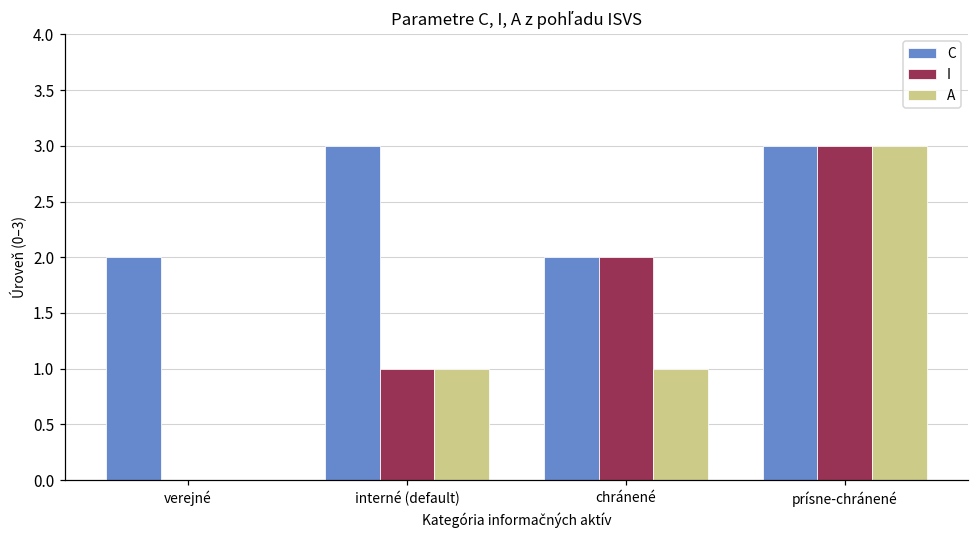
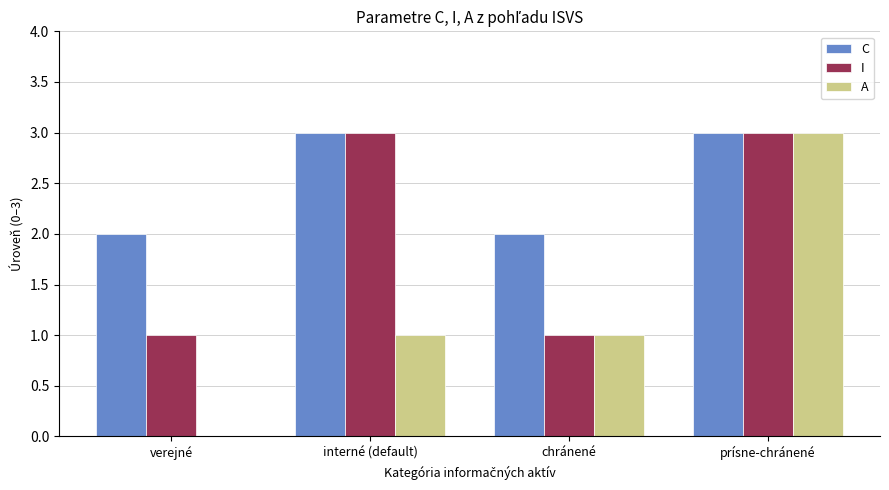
  {
    "C": {
      "verejné": 2,
      "interné (default)": 3,
      "chránené": 2,
      "prísne-chránené": 3
    },
    "I": {
-     "verejné": 0,
-     "interné (default)": 1,
-     "chránené": 2,
+     "verejné": 1,
+     "interné (default)": 3,
+     "chránené": 1,
      "prísne-chránené": 3
    },
    "A": {
      "verejné": 0,
      "interné (default)": 1,
      "chránené": 1,
      "prísne-chránené": 3
    }
  }
